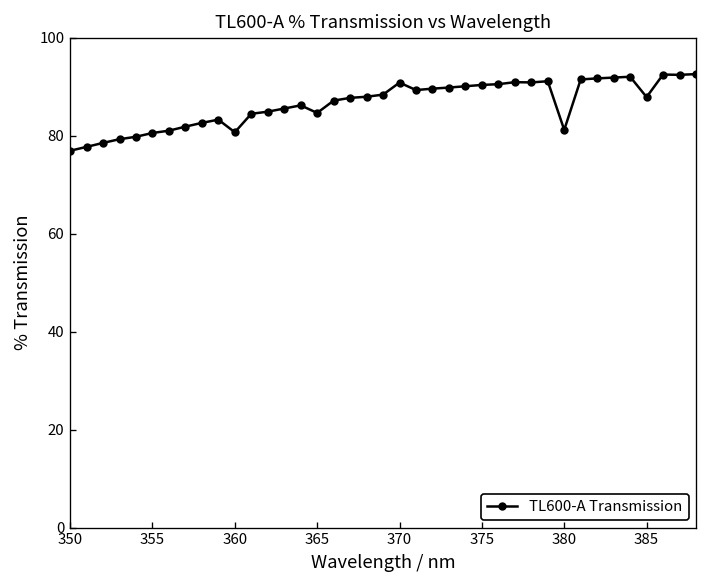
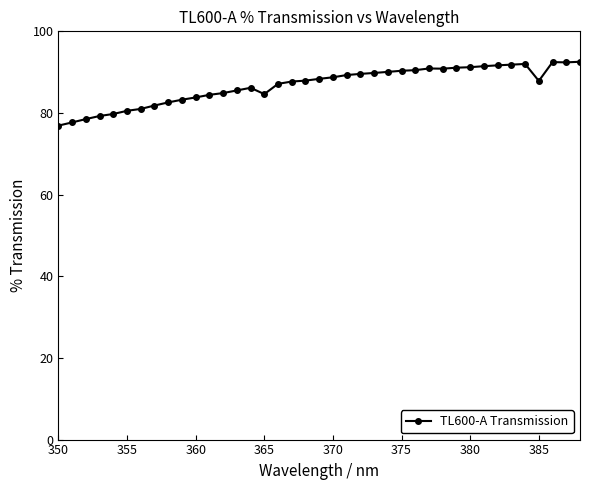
  {
    "350": 77,
    "355": 81,
-   "360": 81,
+   "360": 84,
    "365": 85,
-   "370": 91,
+   "370": 89,
    "375": 90,
-   "380": 81,
+   "380": 91,
    "385": 88
  }
